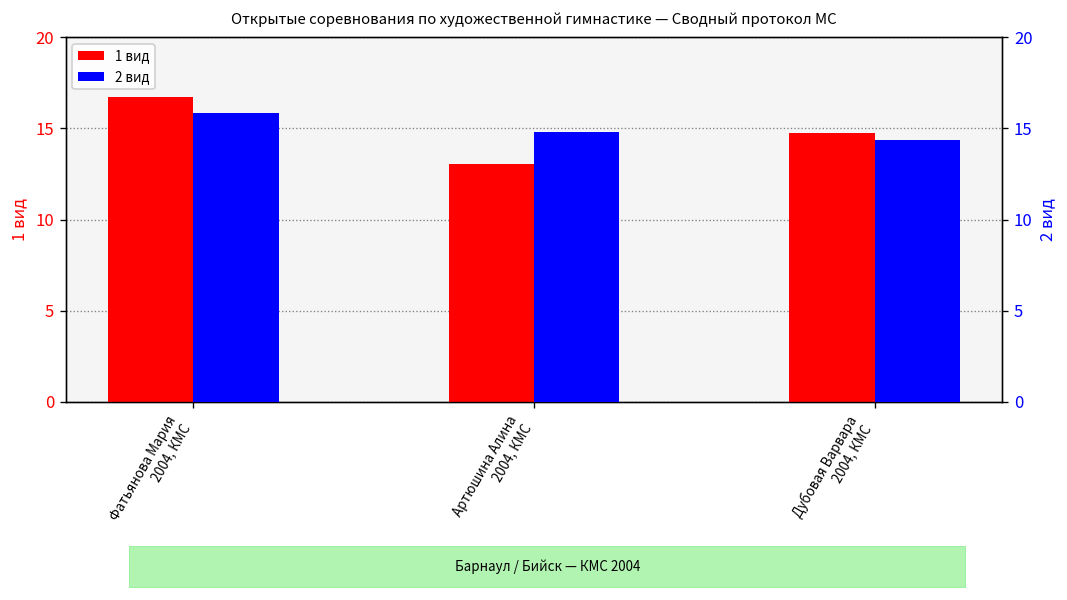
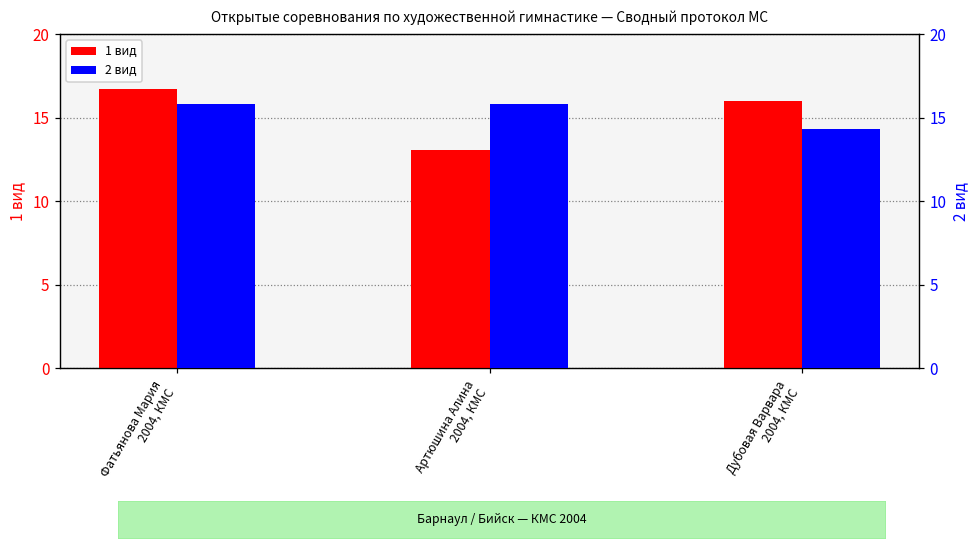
  {
    "1 вид": {
      "Фатьянова Мария 2004, КМС": 16.7,
      "Артюшина Алина 2004, КМС": 13.1,
-     "Дубовая Варвара 2004, КМС": 14.8
+     "Дубовая Варвара 2004, КМС": 16.0
    },
    "2 вид": {
      "Фатьянова Мария 2004, КМС": 15.9,
-     "Артюшина Алина 2004, КМС": 14.8,
+     "Артюшина Алина 2004, КМС": 15.8,
      "Дубовая Варвара 2004, КМС": 14.4
    }
  }
